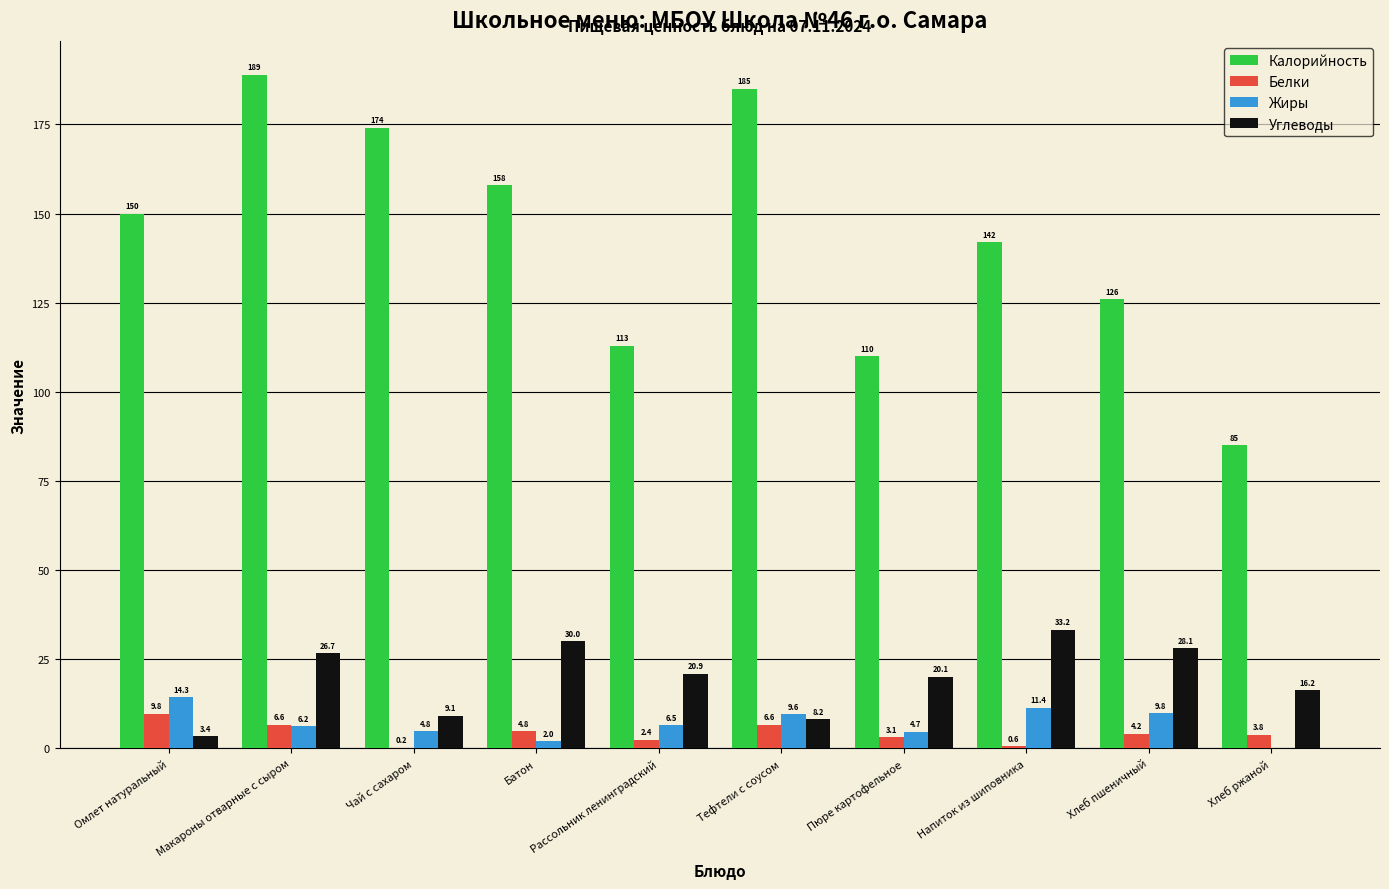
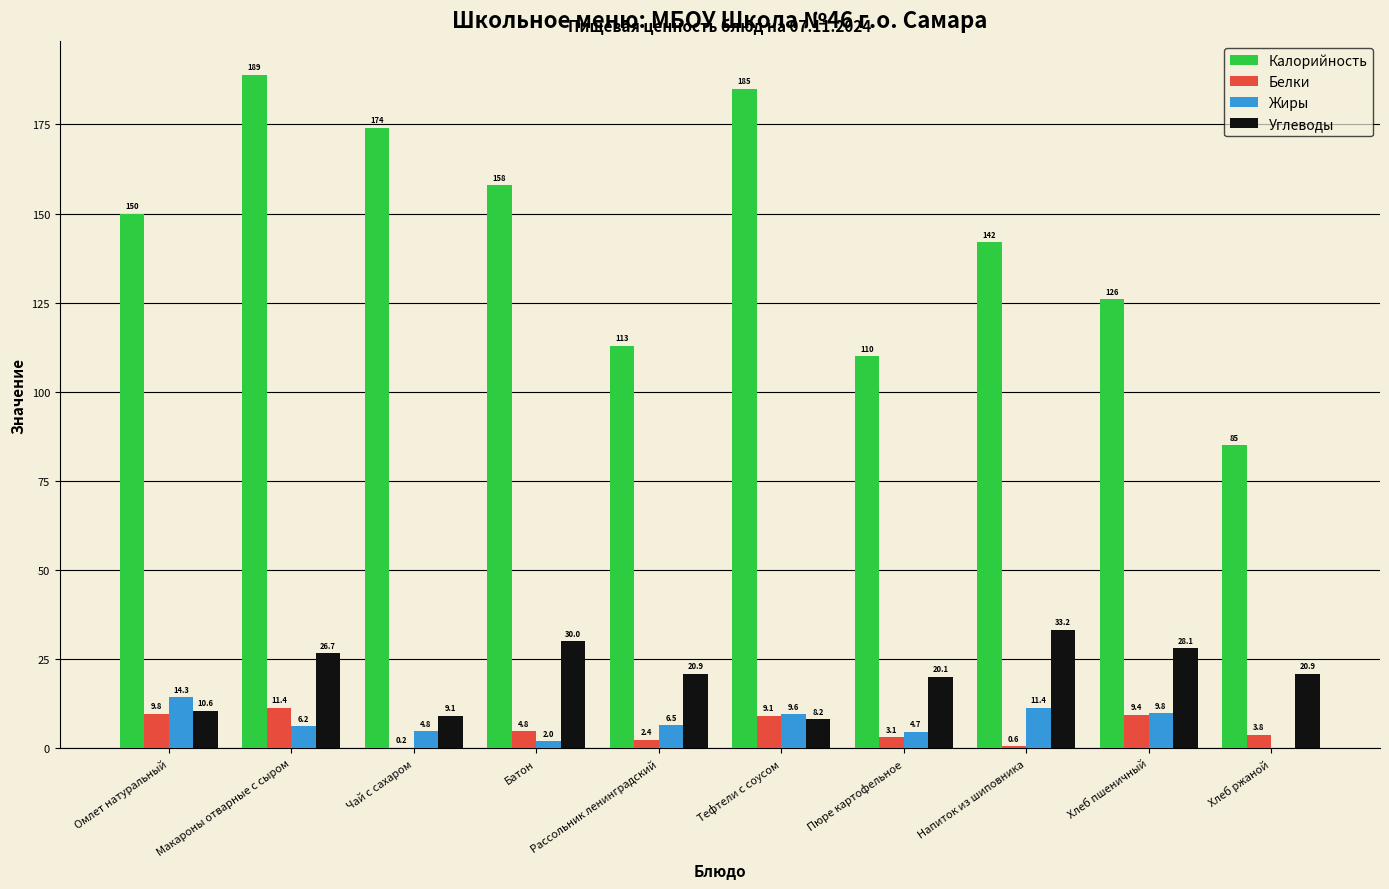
  {
    "Калорийность": {
      "Омлет натуральный": 150,
      "Макароны отварные с сыром": 189,
      "Чай с сахаром": 174,
      "Батон": 158,
      "Рассольник ленинградский": 113,
      "Тефтели с соусом": 185,
      "Пюре картофельное": 110,
      "Напиток из шиповника": 142,
      "Хлеб пшеничный": 126,
      "Хлеб ржаной": 85
    },
    "Белки": {
      "Омлет натуральный": 9.8,
-     "Макароны отварные с сыром": 6.6,
+     "Макароны отварные с сыром": 11.4,
      "Чай с сахаром": 0.2,
      "Батон": 4.8,
      "Рассольник ленинградский": 2.4,
-     "Тефтели с соусом": 6.6,
+     "Тефтели с соусом": 9.1,
      "Пюре картофельное": 3.1,
      "Напиток из шиповника": 0.6,
-     "Хлеб пшеничный": 4.2,
+     "Хлеб пшеничный": 9.4,
      "Хлеб ржаной": 3.8
    },
    "Жиры": {
      "Омлет натуральный": 14.3,
      "Макароны отварные с сыром": 6.2,
      "Чай с сахаром": 4.8,
      "Батон": 2.0,
      "Рассольник ленинградский": 6.5,
      "Тефтели с соусом": 9.6,
      "Пюре картофельное": 4.7,
      "Напиток из шиповника": 11.4,
      "Хлеб пшеничный": 9.8
    },
    "Углеводы": {
-     "Омлет натуральный": 3.4,
+     "Омлет натуральный": 10.6,
      "Макароны отварные с сыром": 26.7,
      "Чай с сахаром": 9.1,
      "Батон": 30.0,
      "Рассольник ленинградский": 20.9,
      "Тефтели с соусом": 8.2,
      "Пюре картофельное": 20.1,
      "Напиток из шиповника": 33.2,
      "Хлеб пшеничный": 28.1,
-     "Хлеб ржаной": 16.2
+     "Хлеб ржаной": 20.9
    }
  }
